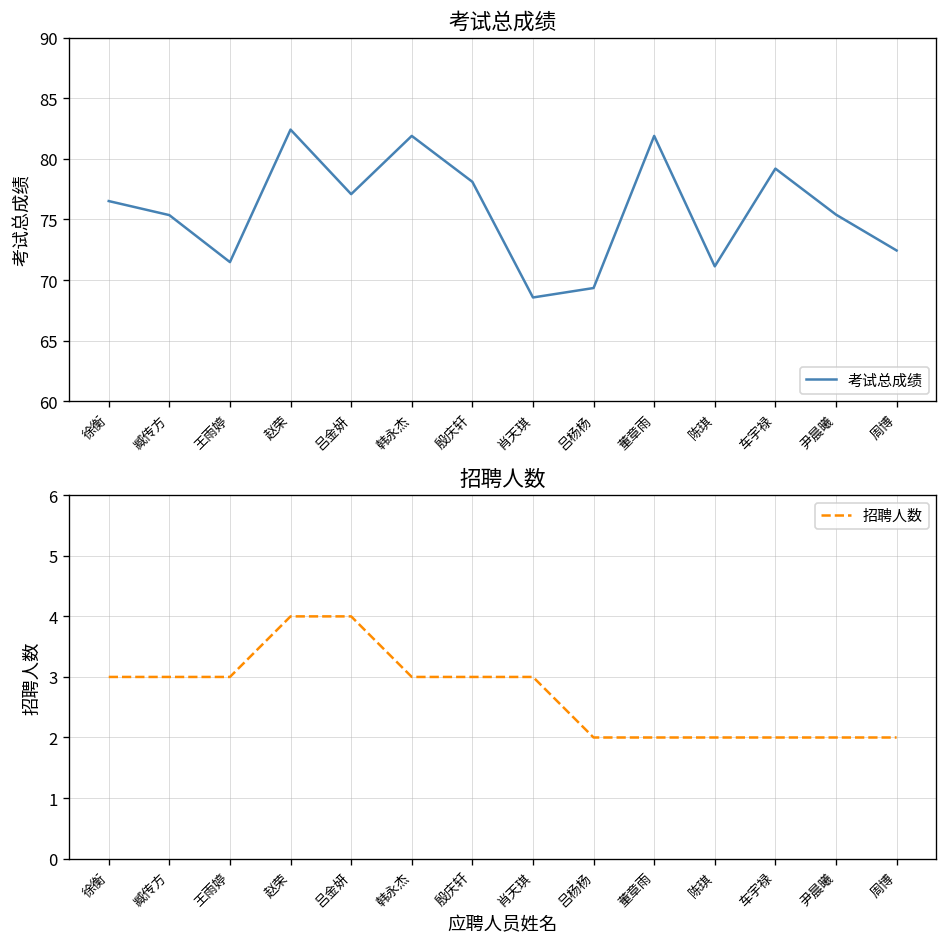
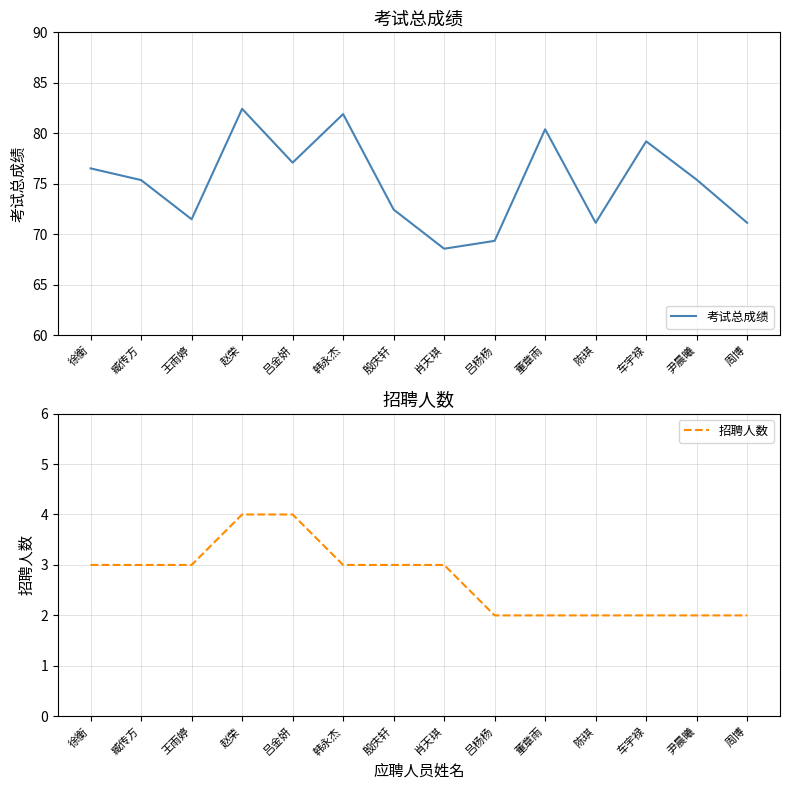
  {
    "考试总成绩": {
      "徐衡": 76.5,
      "臧传方": 75.4,
      "王雨婷": 71.5,
      "赵荣": 82.4,
      "吕金妍": 77.1,
      "韩永杰": 81.9,
-     "殷庆轩": 78.1,
+     "殷庆轩": 72.4,
      "肖天琪": 68.6,
      "吕杨杨": 69.3,
-     "董章雨": 81.9,
+     "董章雨": 80.4,
      "陈琪": 71.1,
      "车宇禄": 79.2,
      "尹晨曦": 75.4,
-     "周博": 72.4
+     "周博": 71.1
    },
    "招聘人数": {
      "徐衡": 3.0,
      "臧传方": 3.0,
      "王雨婷": 3.0,
      "赵荣": 4.0,
      "吕金妍": 4.0,
      "韩永杰": 3.0,
      "殷庆轩": 3.0,
      "肖天琪": 3.0,
      "吕杨杨": 2.0,
      "董章雨": 2.0,
      "陈琪": 2.0,
      "车宇禄": 2.0,
      "尹晨曦": 2.0,
      "周博": 2.0
    }
  }
